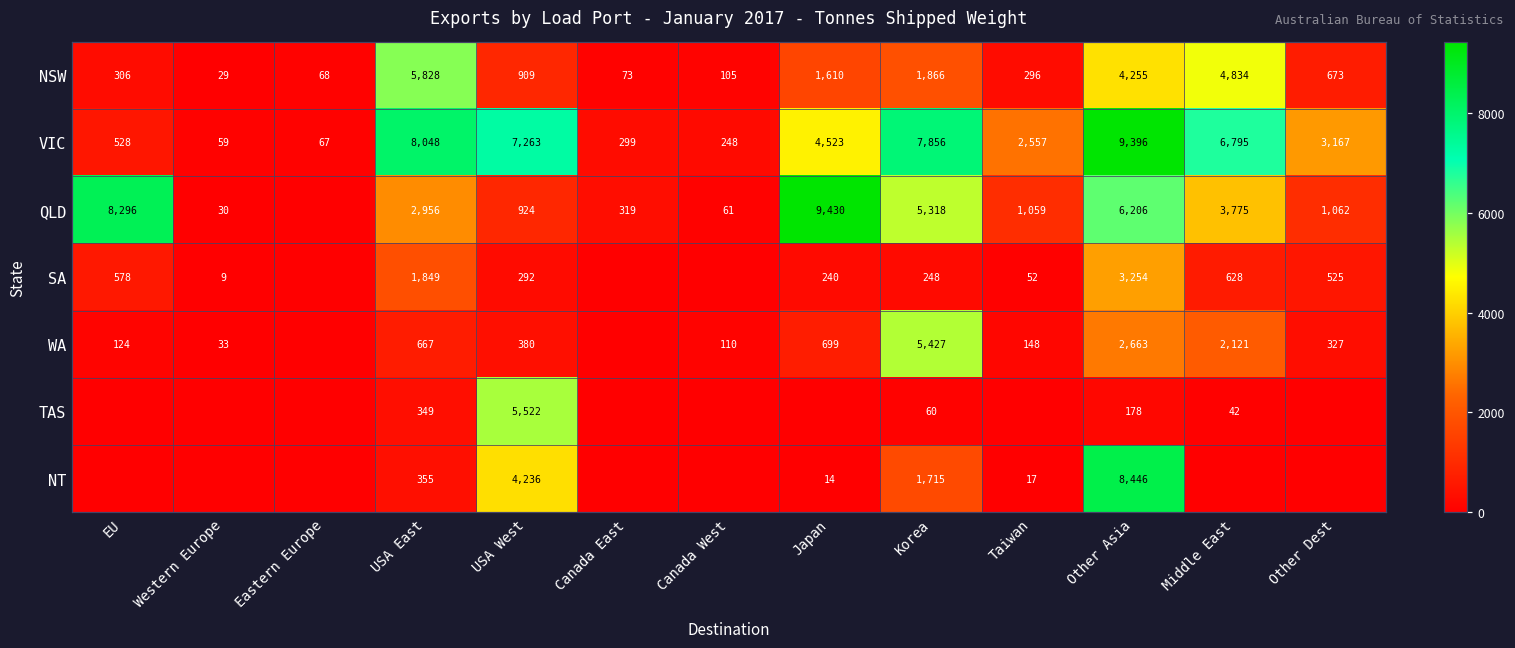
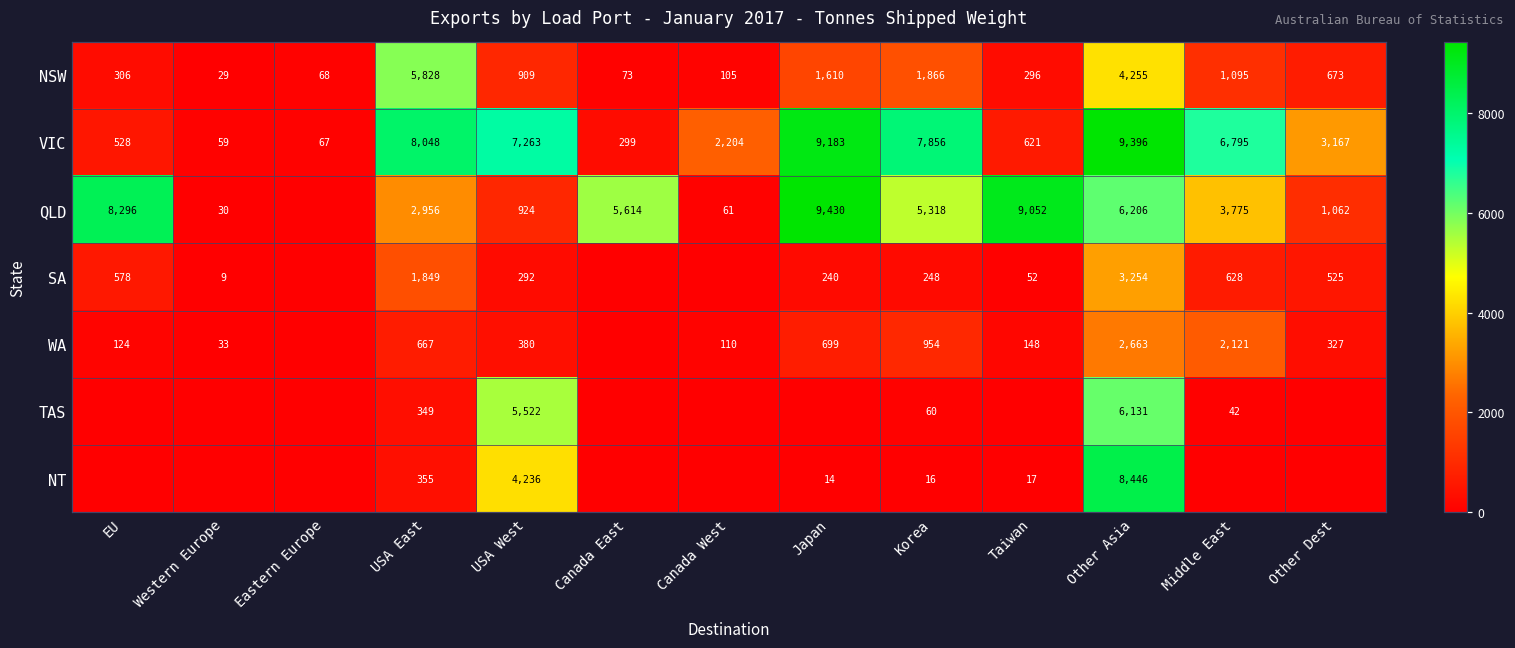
  {
    "NSW": {
      "EU": "306",
      "Western Europe": "29",
      "Eastern Europe": "68",
      "USA East": "5,828",
      "USA West": "909",
      "Canada East": "73",
      "Canada West": "105",
      "Japan": "1,610",
      "Korea": "1,866",
      "Taiwan": "296",
      "Other Asia": "4,255",
-     "Middle East": "4,834",
+     "Middle East": "1,095",
      "Other Dest": "673"
    },
    "VIC": {
      "EU": "528",
      "Western Europe": "59",
      "Eastern Europe": "67",
      "USA East": "8,048",
      "USA West": "7,263",
      "Canada East": "299",
-     "Canada West": "248",
-     "Japan": "4,523",
+     "Canada West": "2,204",
+     "Japan": "9,183",
      "Korea": "7,856",
-     "Taiwan": "2,557",
+     "Taiwan": "621",
      "Other Asia": "9,396",
      "Middle East": "6,795",
      "Other Dest": "3,167"
    },
    "QLD": {
      "EU": "8,296",
      "Western Europe": "30",
      "USA East": "2,956",
      "USA West": "924",
-     "Canada East": "319",
+     "Canada East": "5,614",
      "Canada West": "61",
      "Japan": "9,430",
      "Korea": "5,318",
-     "Taiwan": "1,059",
+     "Taiwan": "9,052",
      "Other Asia": "6,206",
      "Middle East": "3,775",
      "Other Dest": "1,062"
    },
    "SA": {
      "EU": "578",
      "Western Europe": "9",
      "USA East": "1,849",
      "USA West": "292",
      "Japan": "240",
      "Korea": "248",
      "Taiwan": "52",
      "Other Asia": "3,254",
      "Middle East": "628",
      "Other Dest": "525"
    },
    "WA": {
      "EU": "124",
      "Western Europe": "33",
      "USA East": "667",
      "USA West": "380",
      "Canada West": "110",
      "Japan": "699",
-     "Korea": "5,427",
+     "Korea": "954",
      "Taiwan": "148",
      "Other Asia": "2,663",
      "Middle East": "2,121",
      "Other Dest": "327"
    },
    "TAS": {
      "USA East": "349",
      "USA West": "5,522",
      "Korea": "60",
-     "Other Asia": "178",
+     "Other Asia": "6,131",
      "Middle East": "42"
    },
    "NT": {
      "USA East": "355",
      "USA West": "4,236",
      "Japan": "14",
-     "Korea": "1,715",
+     "Korea": "16",
      "Taiwan": "17",
      "Other Asia": "8,446"
    }
  }
